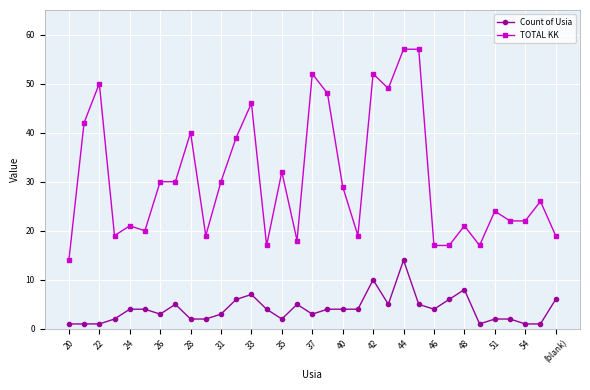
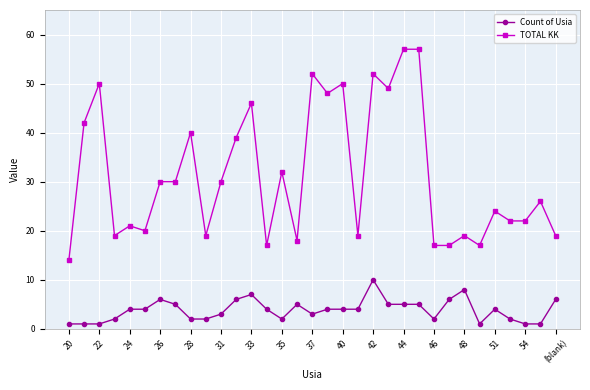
  {
    "Count of Usia": {
      "20": 1,
      "22": 1,
      "24": 4,
-     "26": 3,
+     "26": 6,
      "28": 2,
      "33": 7,
      "35": 2,
      "37": 3,
      "40": 4,
      "42": 10,
-     "44": 14,
-     "46": 4,
+     "44": 5,
+     "46": 2,
      "48": 8,
-     "51": 2,
+     "51": 4,
      "54": 1,
      "(blank)": 6
    },
    "TOTAL KK": {
      "20": 14,
      "22": 50,
      "24": 21,
      "26": 30,
      "28": 40,
      "33": 46,
      "35": 32,
      "37": 52,
-     "40": 29,
+     "40": 50,
      "42": 52,
      "44": 57,
      "46": 17,
-     "48": 21,
+     "48": 19,
      "51": 24,
      "54": 22,
      "(blank)": 19
    }
  }
